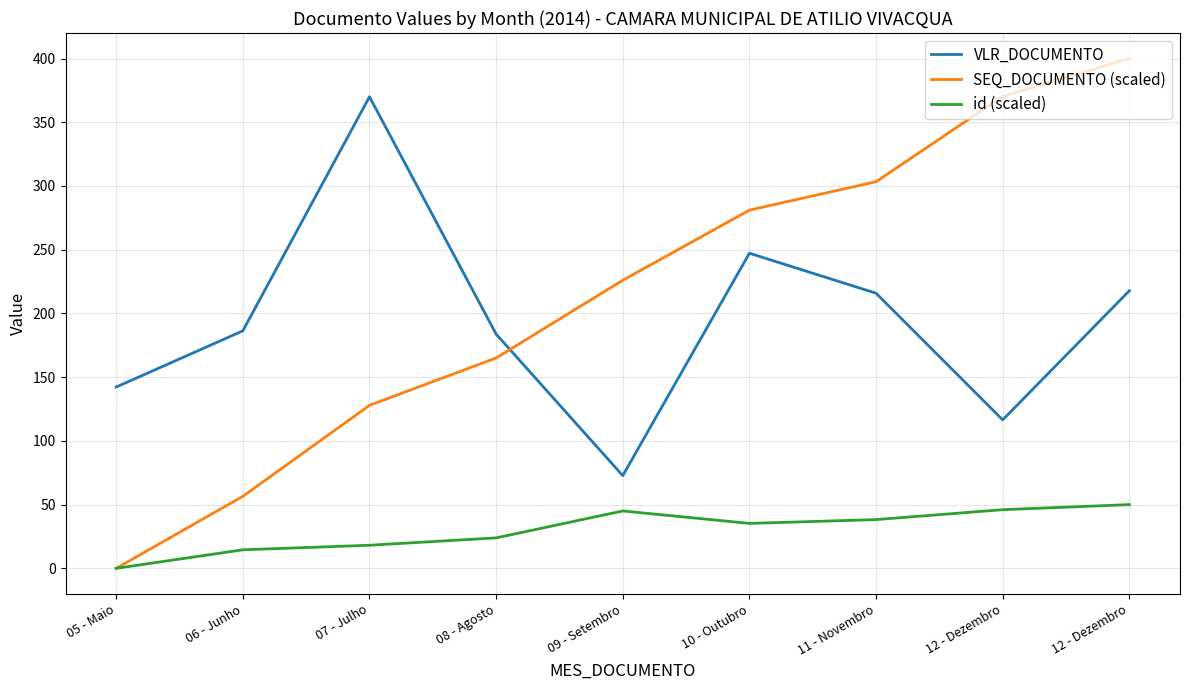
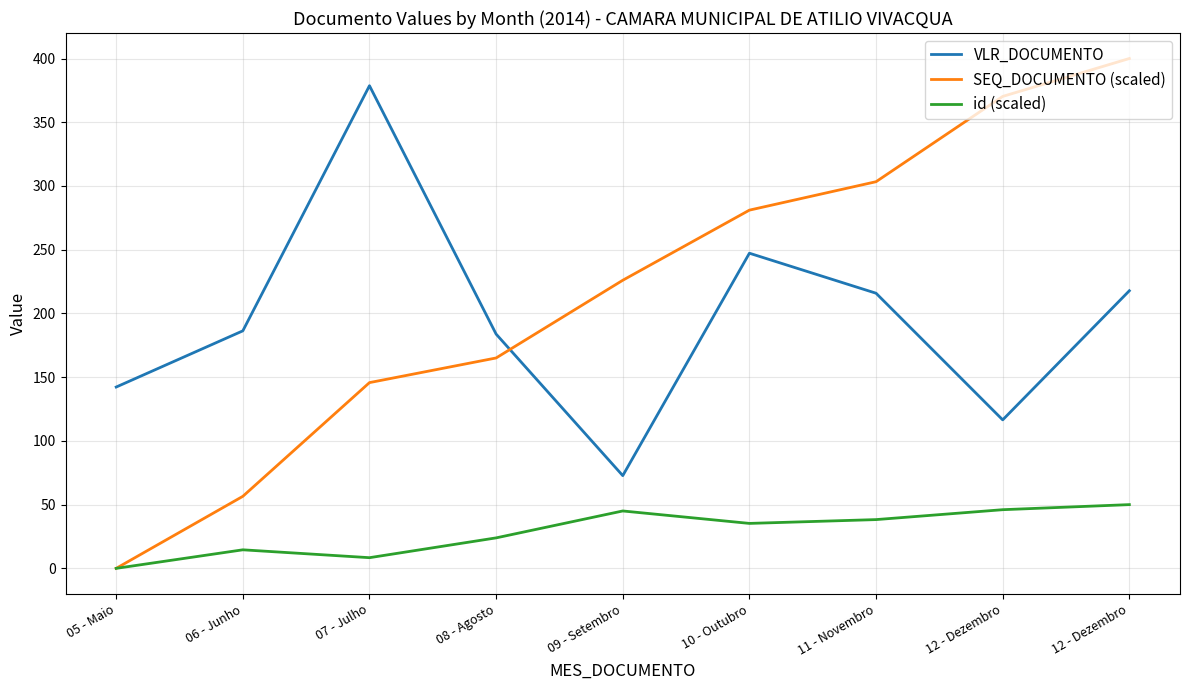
  {
    "VLR_DOCUMENTO": {
      "05 - Maio": 142,
      "06 - Junho": 186,
-     "07 - Julho": 370,
+     "07 - Julho": 379,
      "08 - Agosto": 184,
      "09 - Setembro": 73,
      "10 - Outubro": 247,
      "11 - Novembro": 216
    },
    "SEQ_DOCUMENTO (scaled)": {
      "06 - Junho": 57,
-     "07 - Julho": 128,
+     "07 - Julho": 146,
      "08 - Agosto": 165,
      "09 - Setembro": 226,
      "10 - Outubro": 281,
      "11 - Novembro": 303
    },
    "id (scaled)": {
      "06 - Junho": 15,
-     "07 - Julho": 18,
+     "07 - Julho": 8,
      "08 - Agosto": 24,
      "09 - Setembro": 45,
      "10 - Outubro": 35,
      "11 - Novembro": 38
    }
  }
